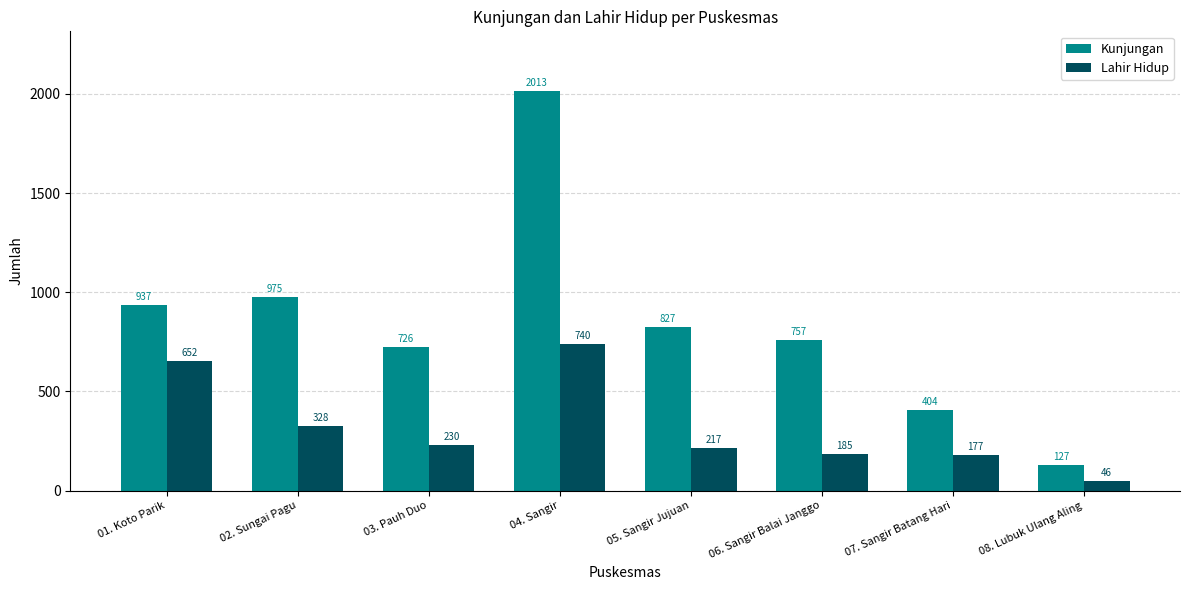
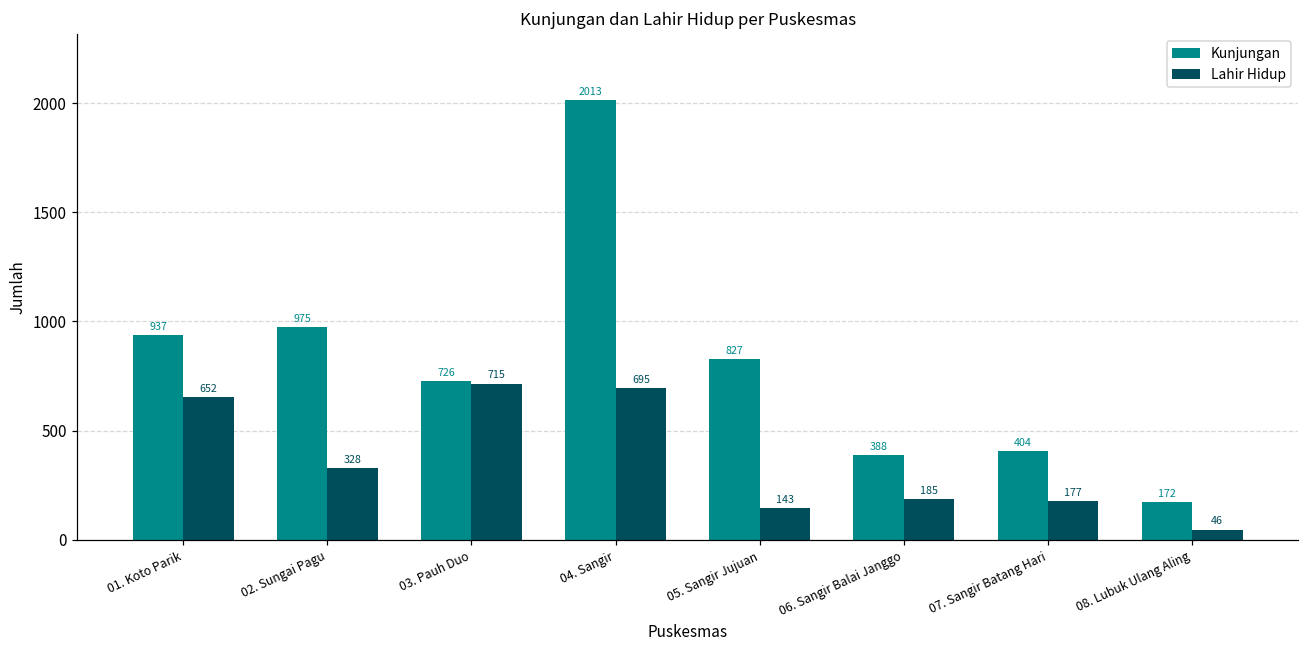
  {
    "Kunjungan": {
      "01. Koto Parik": 937,
      "02. Sungai Pagu": 975,
      "03. Pauh Duo": 726,
      "04. Sangir": 2013,
      "05. Sangir Jujuan": 827,
-     "06. Sangir Balai Janggo": 757,
+     "06. Sangir Balai Janggo": 388,
      "07. Sangir Batang Hari": 404,
-     "08. Lubuk Ulang Aling": 127
+     "08. Lubuk Ulang Aling": 172
    },
    "Lahir Hidup": {
      "01. Koto Parik": 652,
      "02. Sungai Pagu": 328,
-     "03. Pauh Duo": 230,
-     "04. Sangir": 740,
-     "05. Sangir Jujuan": 217,
+     "03. Pauh Duo": 715,
+     "04. Sangir": 695,
+     "05. Sangir Jujuan": 143,
      "06. Sangir Balai Janggo": 185,
      "07. Sangir Batang Hari": 177,
      "08. Lubuk Ulang Aling": 46
    }
  }
